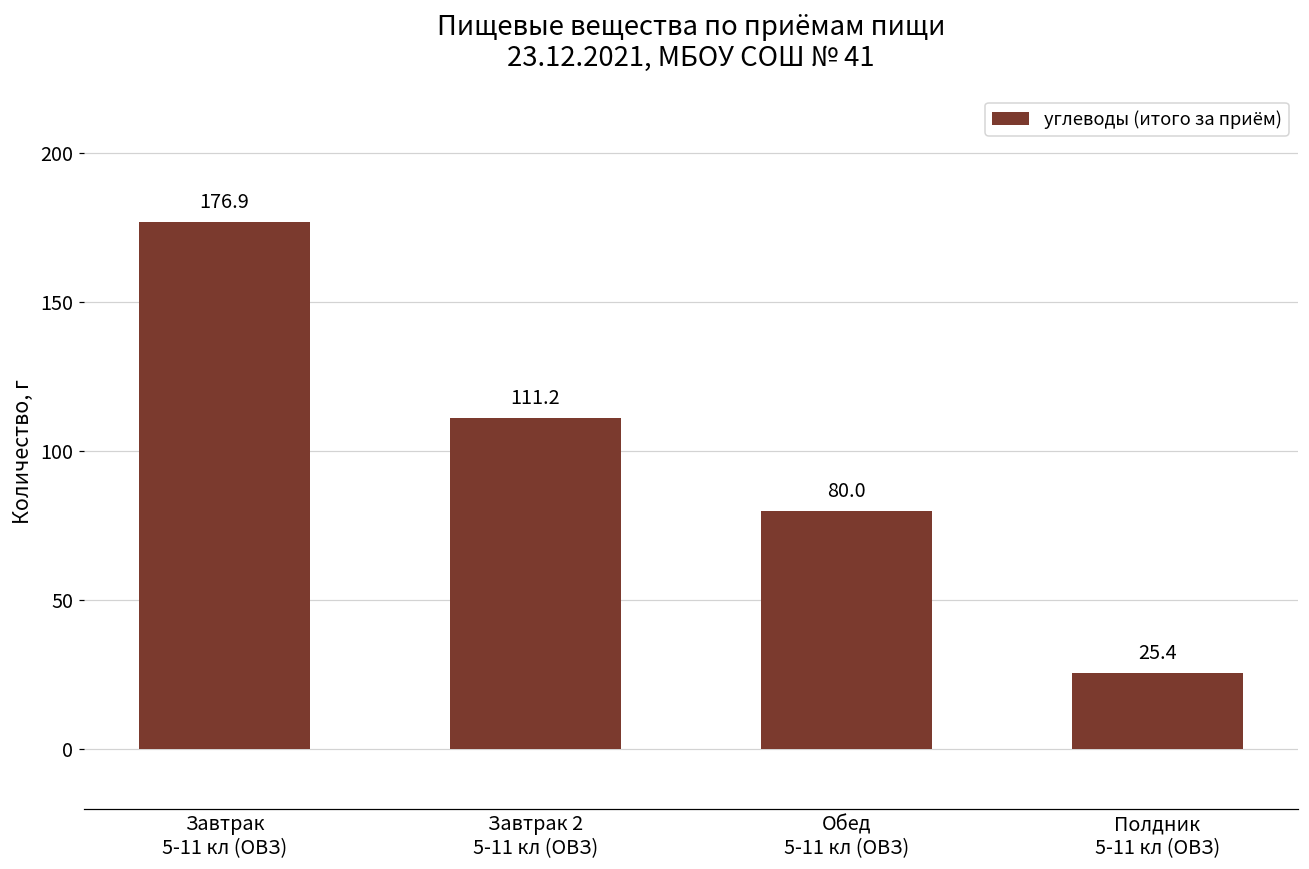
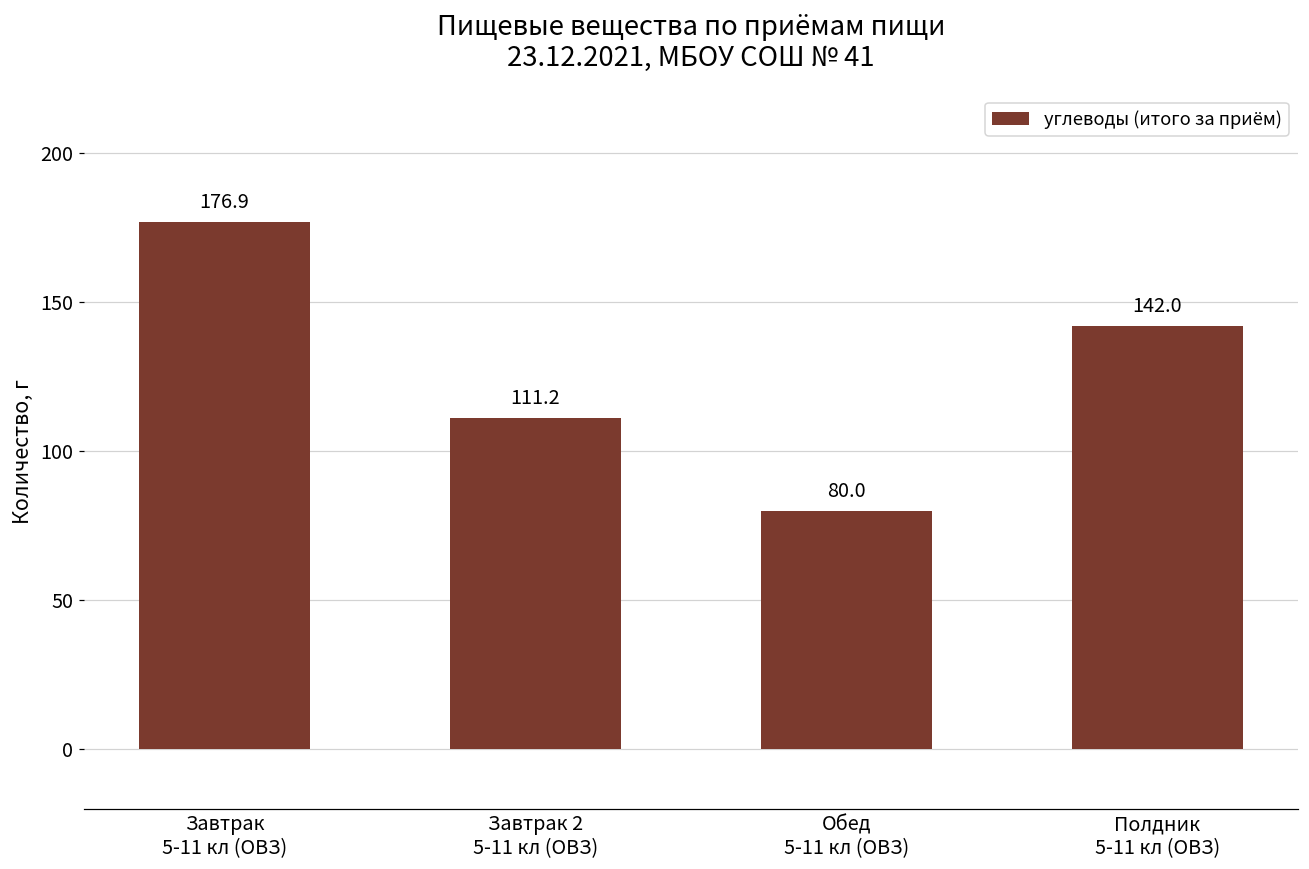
  {
    "Завтрак 5-11 кл (ОВЗ)": 176.9,
    "Завтрак 2 5-11 кл (ОВЗ)": 111.2,
    "Обед 5-11 кл (ОВЗ)": 80.0,
-   "Полдник 5-11 кл (ОВЗ)": 25.4
+   "Полдник 5-11 кл (ОВЗ)": 142.0
  }
